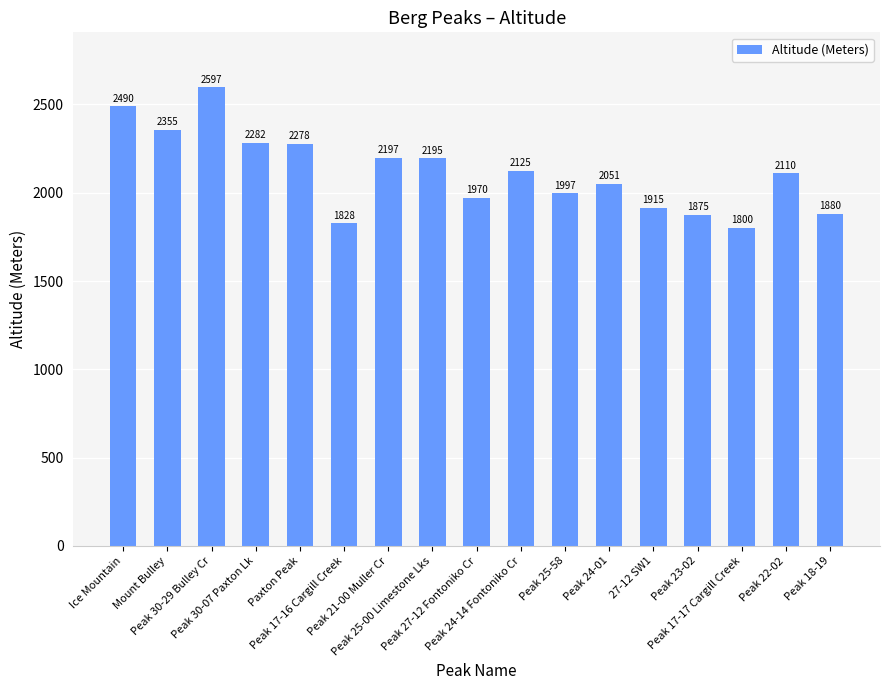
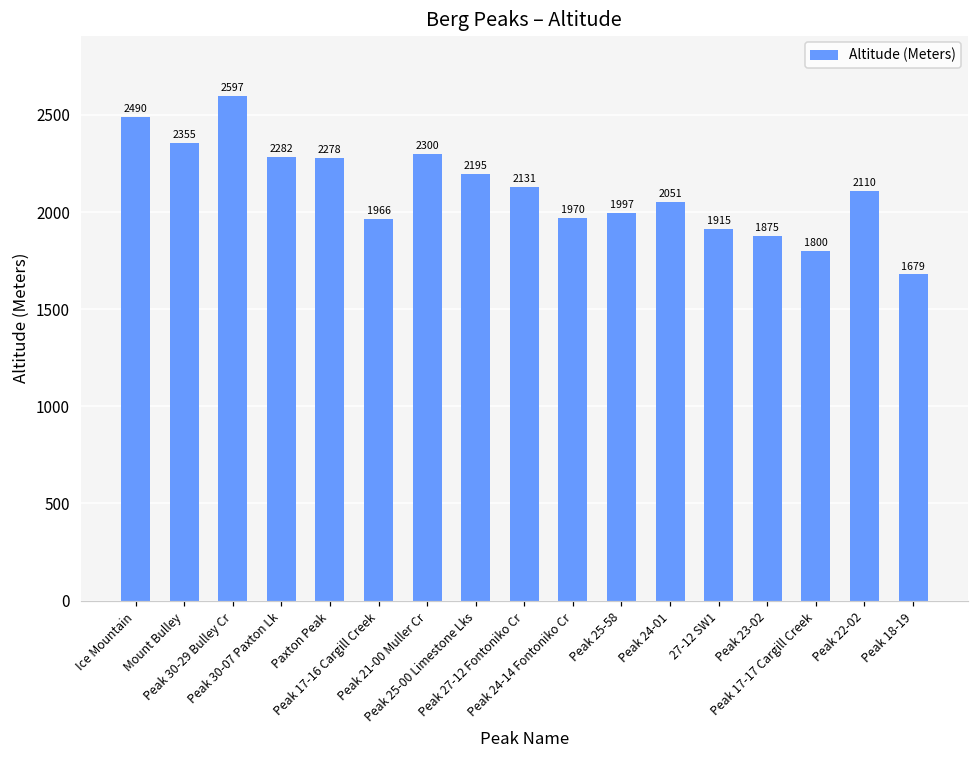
  {
    "Ice Mountain": 2490,
    "Mount Bulley": 2355,
    "Peak 30-29 Bulley Cr": 2597,
    "Peak 30-07 Paxton Lk": 2282,
    "Paxton Peak": 2278,
-   "Peak 17-16 Cargill Creek": 1828,
-   "Peak 21-00 Muller Cr": 2197,
+   "Peak 17-16 Cargill Creek": 1966,
+   "Peak 21-00 Muller Cr": 2300,
    "Peak 25-00 Limestone Lks": 2195,
-   "Peak 27-12 Fontoniko Cr": 1970,
-   "Peak 24-14 Fontoniko Cr": 2125,
+   "Peak 27-12 Fontoniko Cr": 2131,
+   "Peak 24-14 Fontoniko Cr": 1970,
    "Peak 25-58": 1997,
    "Peak 24-01": 2051,
    "27-12 SW1": 1915,
    "Peak 23-02": 1875,
    "Peak 17-17 Cargill Creek": 1800,
    "Peak 22-02": 2110,
-   "Peak 18-19": 1880
+   "Peak 18-19": 1679
  }
